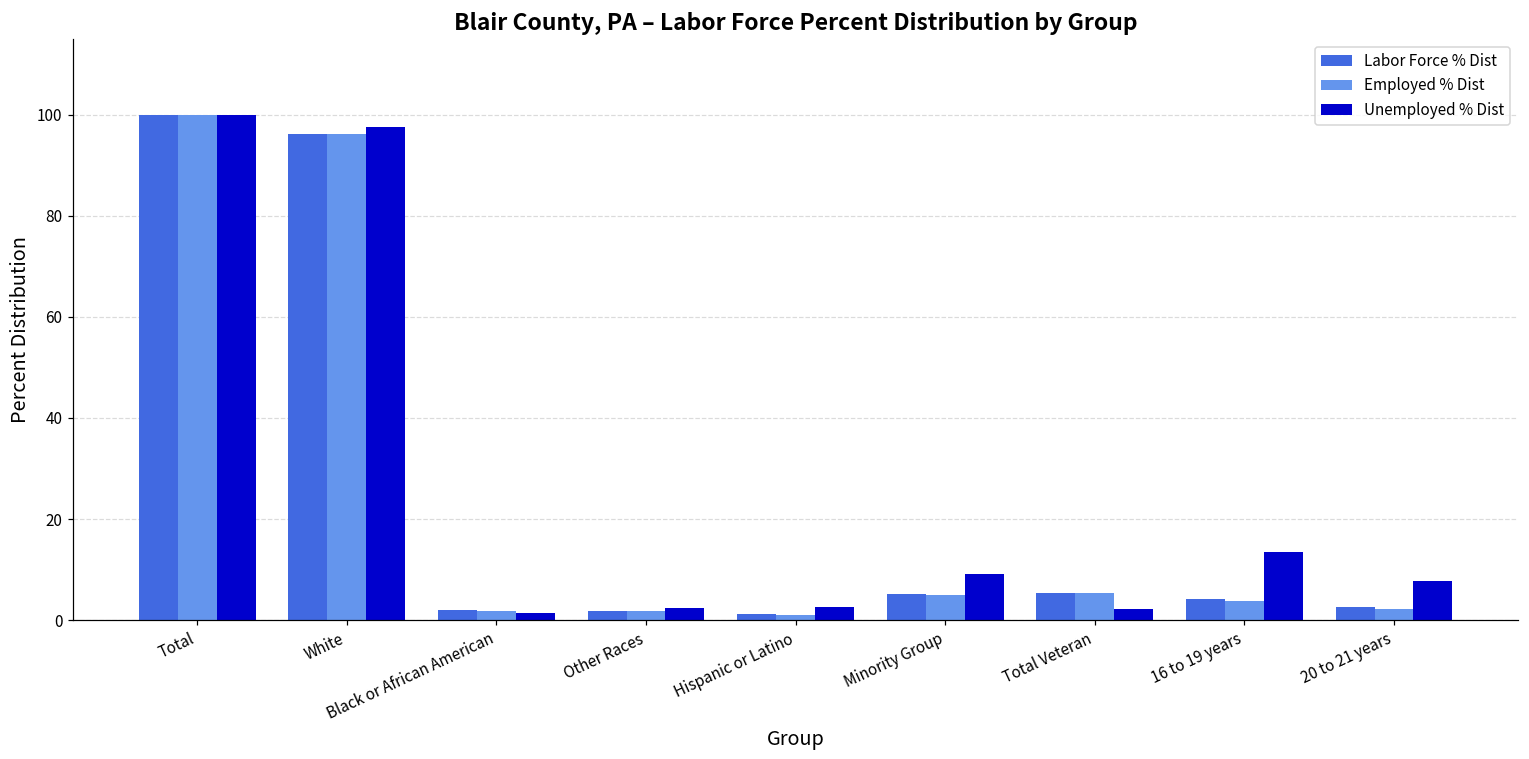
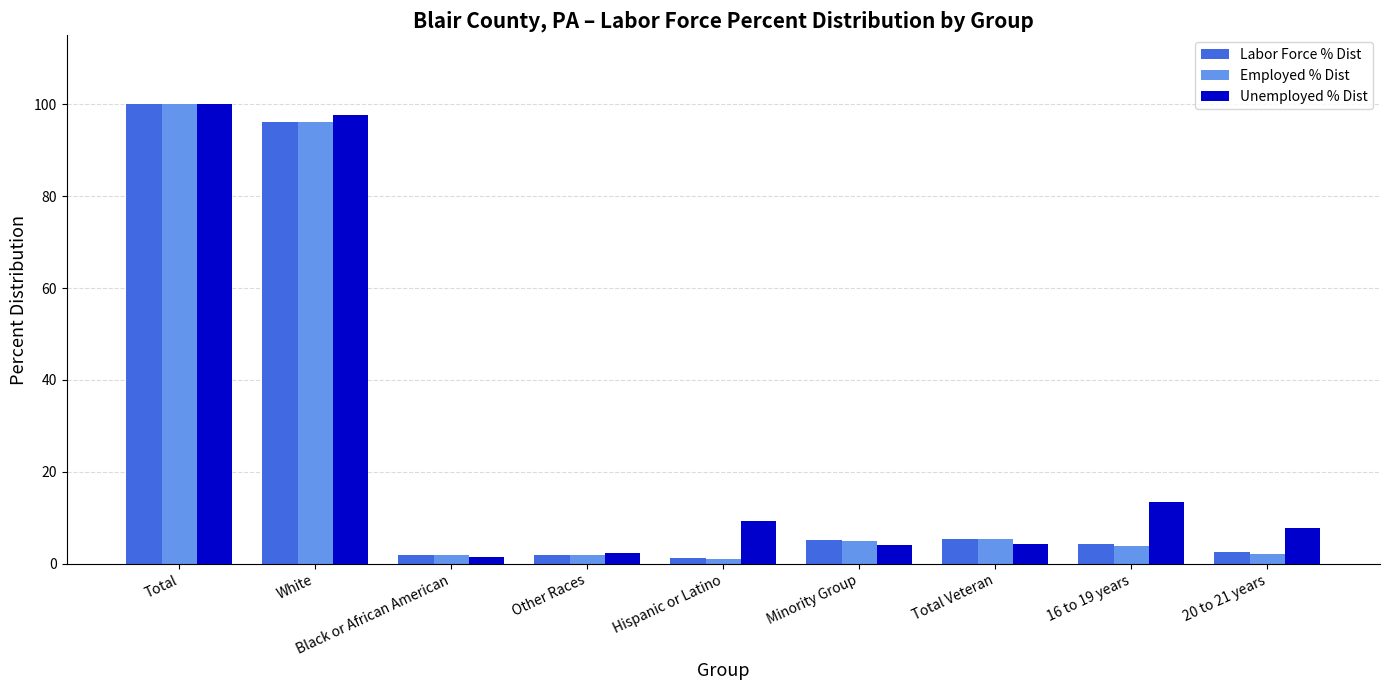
  {
    "Unemployed % Dist": {
      "Total": 100,
      "White": 98,
      "Black or African American": 1,
      "Other Races": 2,
-     "Hispanic or Latino": 3,
-     "Minority Group": 9,
-     "Total Veteran": 2,
+     "Hispanic or Latino": 9,
+     "Minority Group": 4,
+     "Total Veteran": 4,
      "16 to 19 years": 13,
      "20 to 21 years": 8
    }
  }
